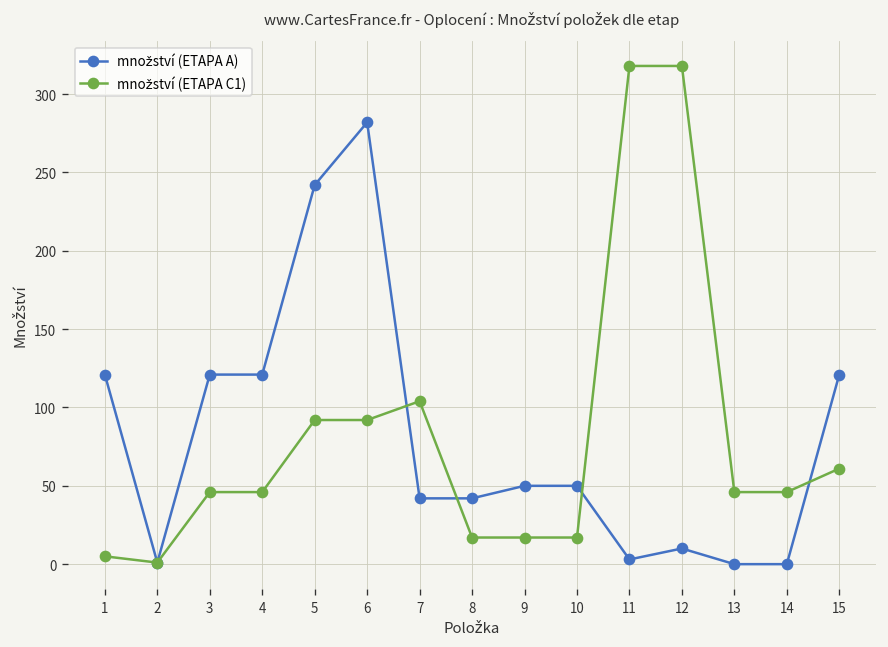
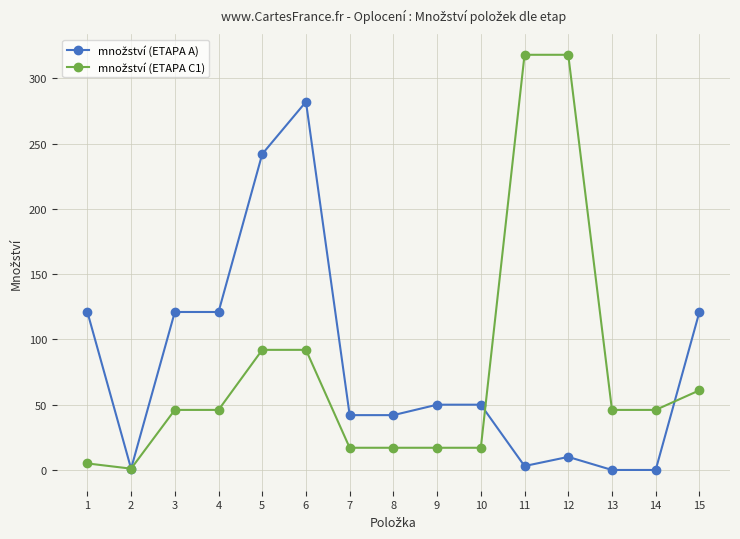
  {
    "množství (ETAPA A)": {
      "1": 121,
      "3": 121,
      "4": 121,
      "5": 242,
      "6": 282,
      "7": 42,
      "8": 42,
      "9": 50,
      "10": 50,
      "11": 3,
      "12": 10,
      "13": 0,
      "14": 0,
      "15": 121
    },
    "množství (ETAPA C1)": {
      "1": 5,
      "3": 46,
      "4": 46,
      "5": 92,
      "6": 92,
-     "7": 104,
+     "7": 17,
      "8": 17,
      "9": 17,
      "10": 17,
      "11": 318,
      "12": 318,
      "13": 46,
      "14": 46,
      "15": 61
    }
  }
